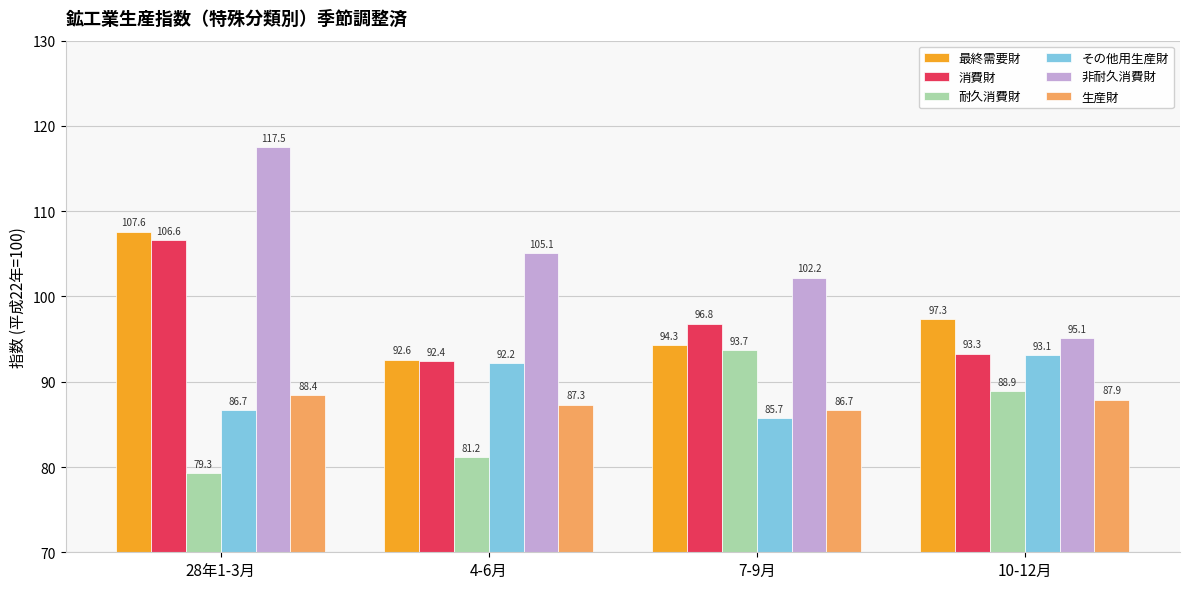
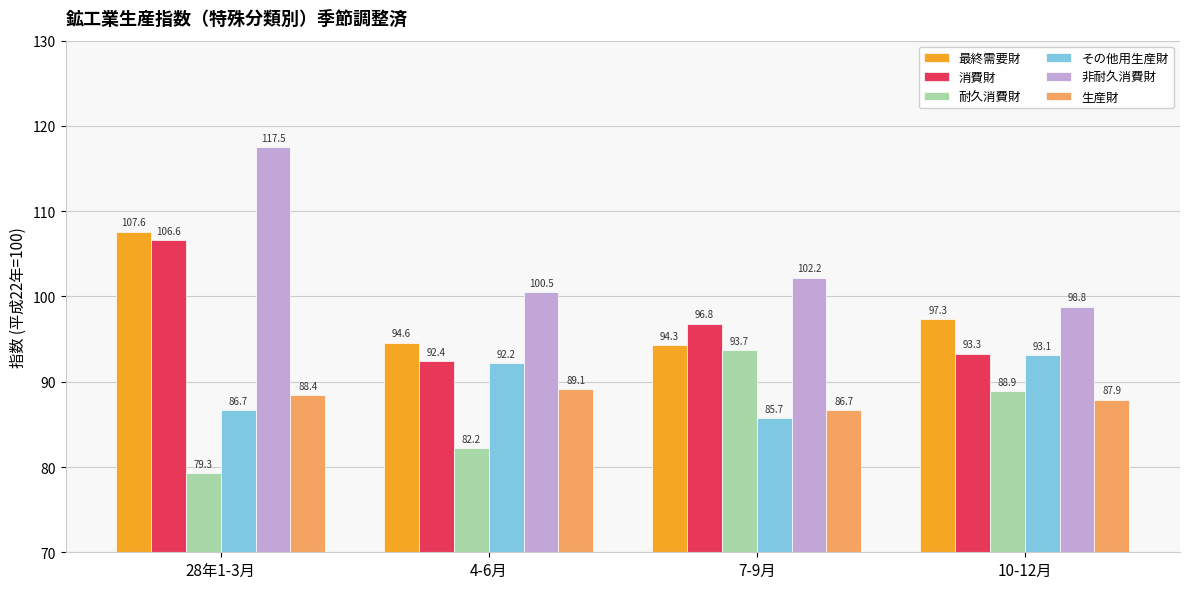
  {
    "最終需要財": {
      "28年1-3月": 107.6,
-     "4-6月": 92.6,
+     "4-6月": 94.6,
      "7-9月": 94.3,
      "10-12月": 97.3
    },
    "消費財": {
      "28年1-3月": 106.6,
      "4-6月": 92.4,
      "7-9月": 96.8,
      "10-12月": 93.3
    },
    "耐久消費財": {
      "28年1-3月": 79.3,
-     "4-6月": 81.2,
+     "4-6月": 82.2,
      "7-9月": 93.7,
      "10-12月": 88.9
    },
    "その他用生産財": {
      "28年1-3月": 86.7,
      "4-6月": 92.2,
      "7-9月": 85.7,
      "10-12月": 93.1
    },
    "非耐久消費財": {
      "28年1-3月": 117.5,
-     "4-6月": 105.1,
+     "4-6月": 100.5,
      "7-9月": 102.2,
-     "10-12月": 95.1
+     "10-12月": 98.8
    },
    "生産財": {
      "28年1-3月": 88.4,
-     "4-6月": 87.3,
+     "4-6月": 89.1,
      "7-9月": 86.7,
      "10-12月": 87.9
    }
  }
